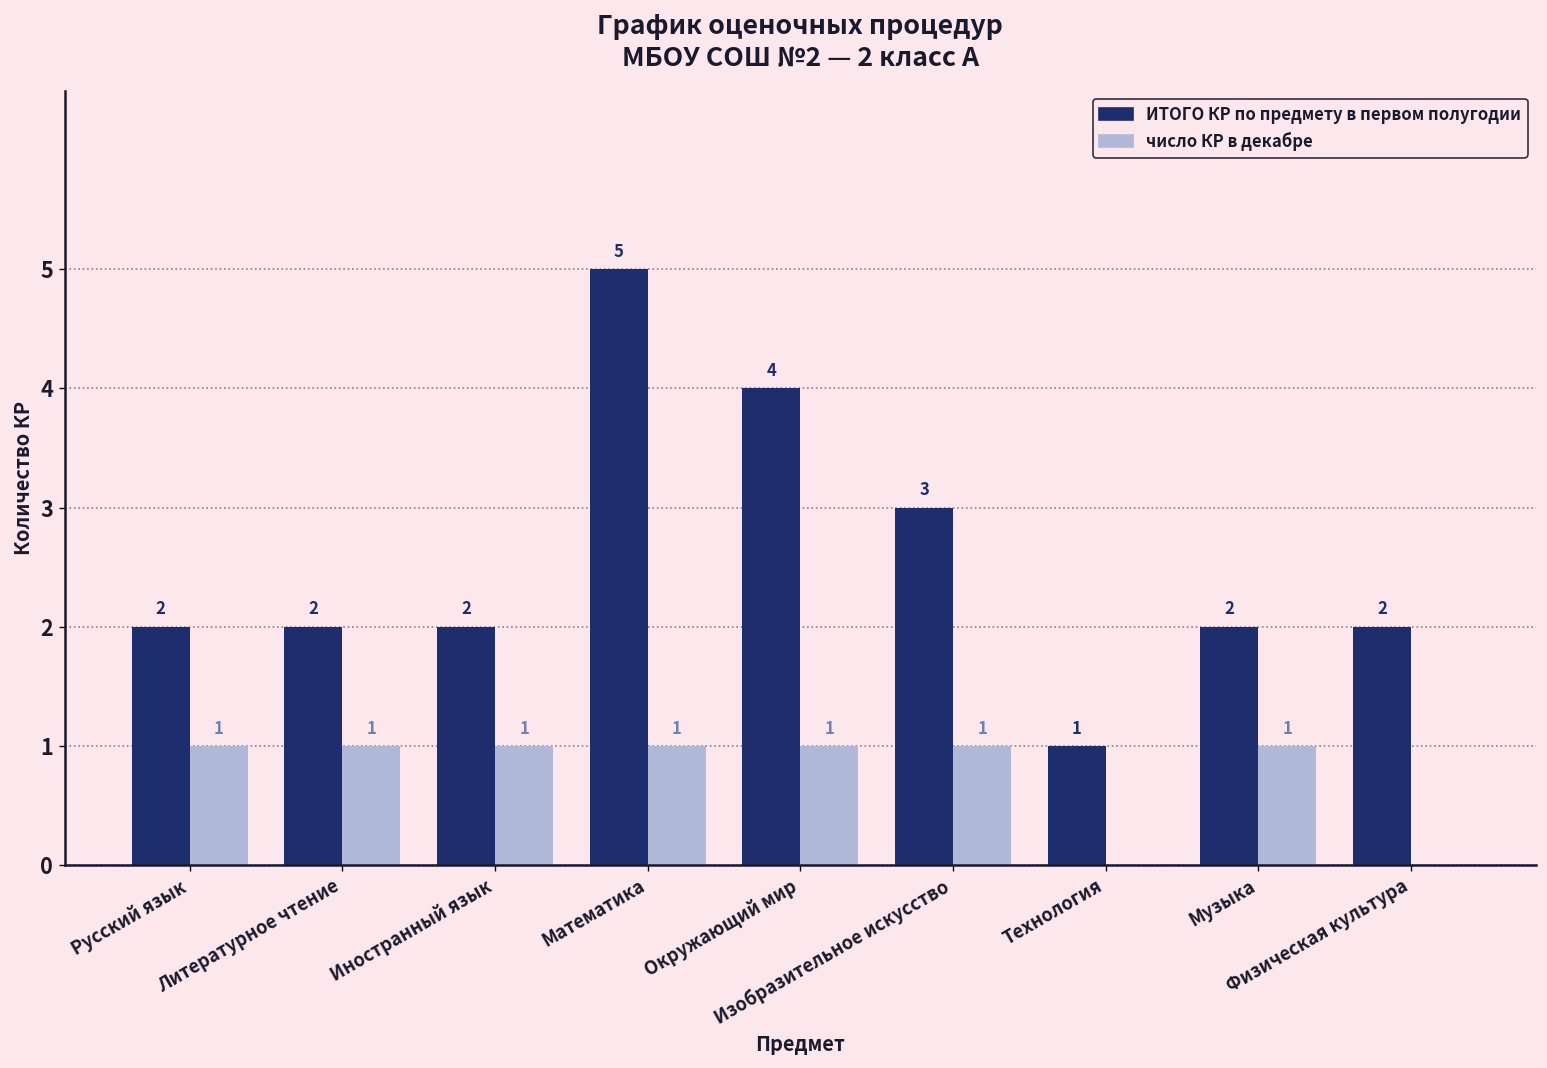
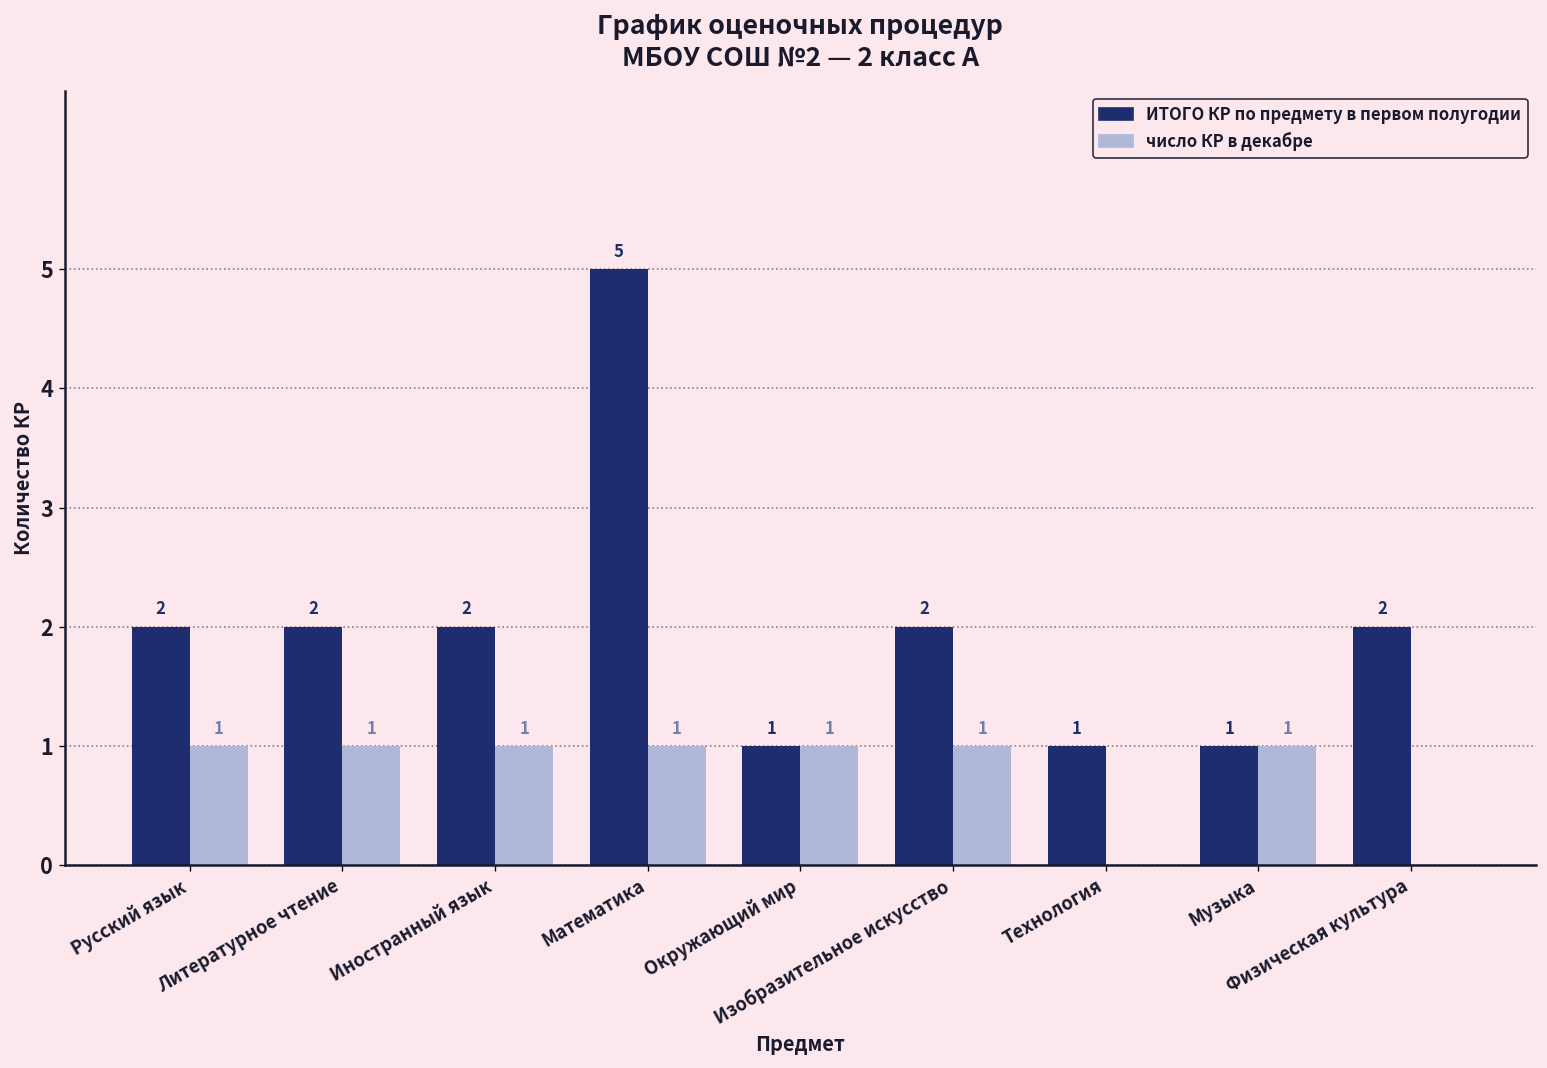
  {
    "ИТОГО КР по предмету в первом полугодии": {
      "Русский язык": 2,
      "Литературное чтение": 2,
      "Иностранный язык": 2,
      "Математика": 5,
-     "Окружающий мир": 4,
-     "Изобразительное искусство": 3,
+     "Окружающий мир": 1,
+     "Изобразительное искусство": 2,
      "Технология": 1,
-     "Музыка": 2,
+     "Музыка": 1,
      "Физическая культура": 2
    },
    "число КР в декабре": {
      "Русский язык": 1,
      "Литературное чтение": 1,
      "Иностранный язык": 1,
      "Математика": 1,
      "Окружающий мир": 1,
      "Изобразительное искусство": 1,
      "Музыка": 1
    }
  }
